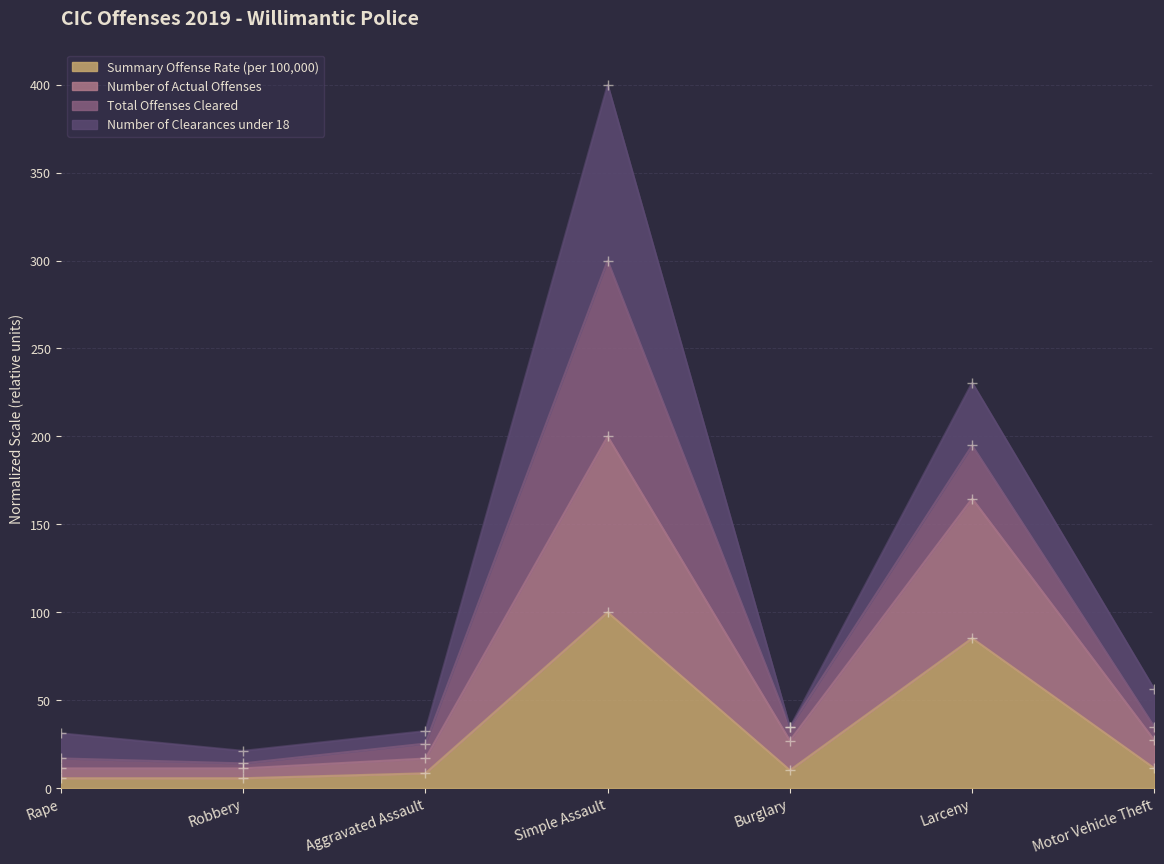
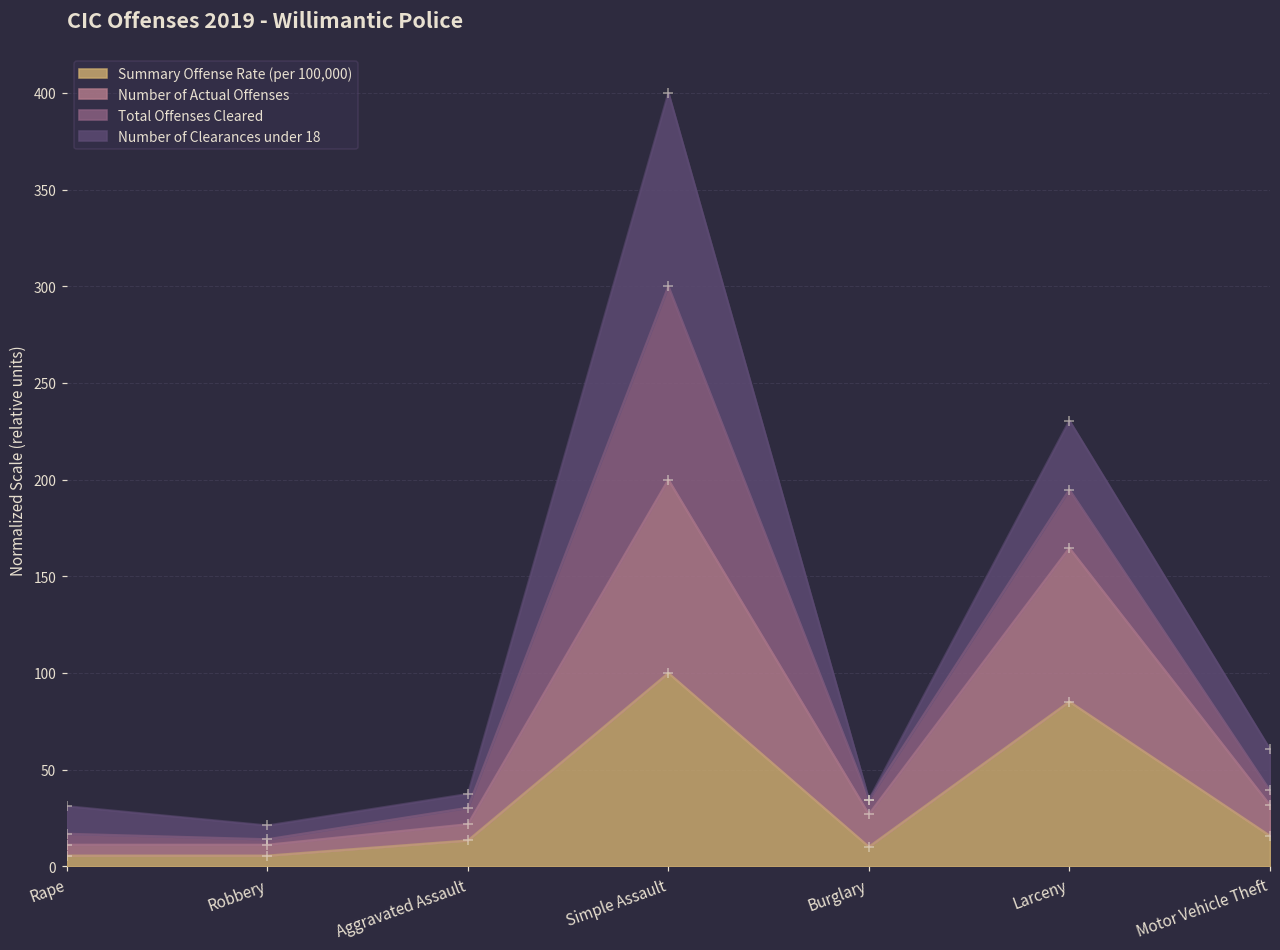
  {
    "Summary Offense Rate (per 100,000)": {
      "Rape": 6,
      "Robbery": 6,
-     "Aggravated Assault": 8,
+     "Aggravated Assault": 13,
      "Simple Assault": 100,
      "Burglary": 10,
      "Larceny": 85,
-     "Motor Vehicle Theft": 11
+     "Motor Vehicle Theft": 16
    }
  }
